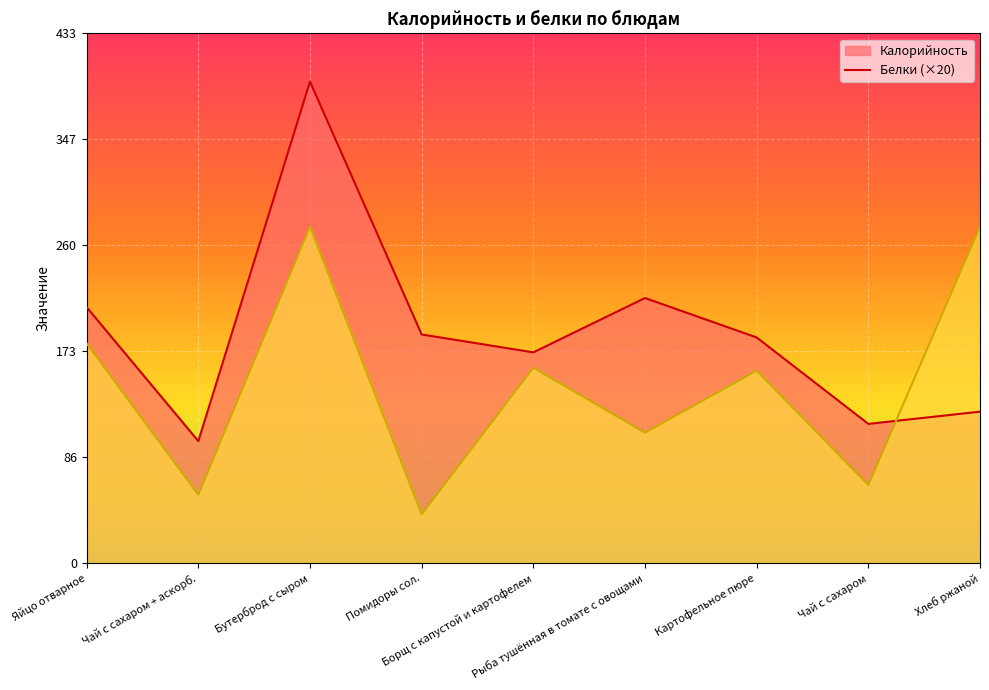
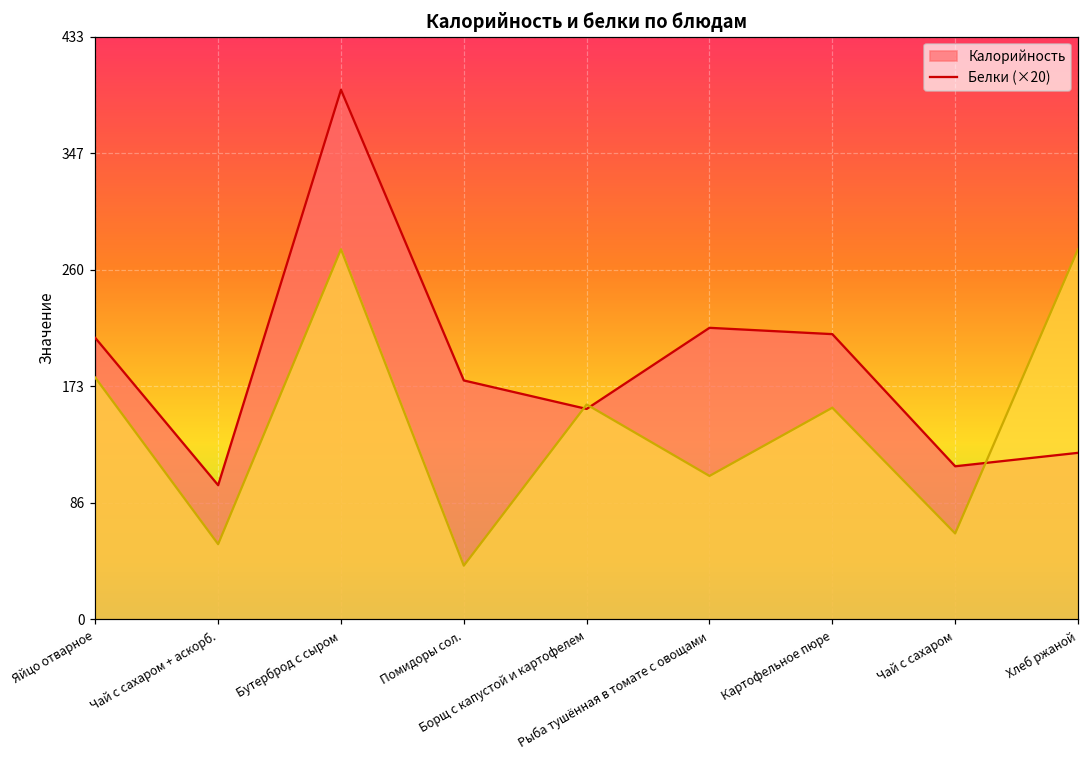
  {
    "Калорийность": {
      "Яйцо отварное": 210,
      "Чай с сахаром + аскорб.": 100,
      "Бутерброд с сыром": 394,
-     "Помидоры сол.": 187,
-     "Борщ с капустой и картофелем": 173,
+     "Помидоры сол.": 178,
+     "Борщ с капустой и картофелем": 157,
      "Рыба тушённая в томате с овощами": 217,
-     "Картофельное пюре": 185,
+     "Картофельное пюре": 212,
      "Чай с сахаром": 114,
      "Хлеб ржаной": 124
    }
  }
